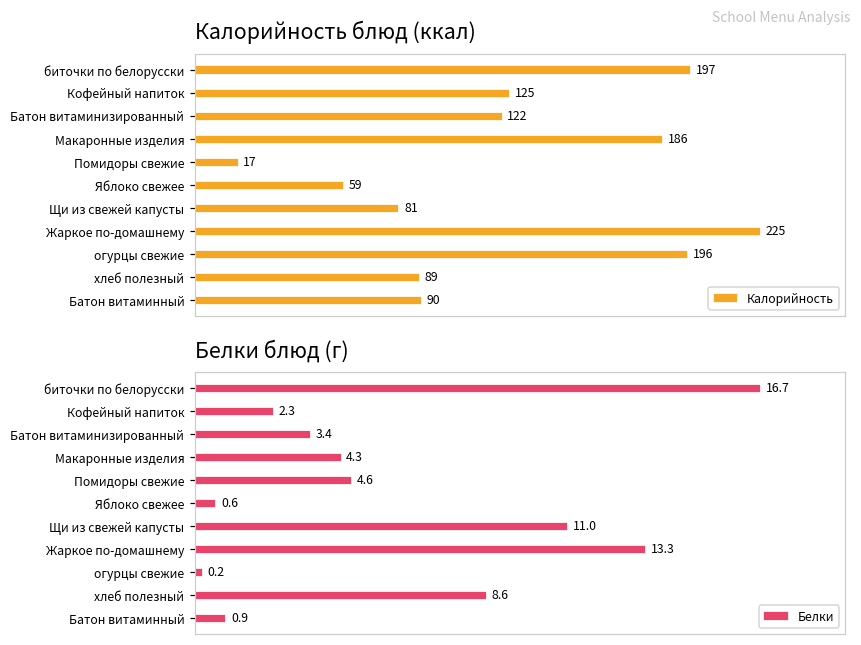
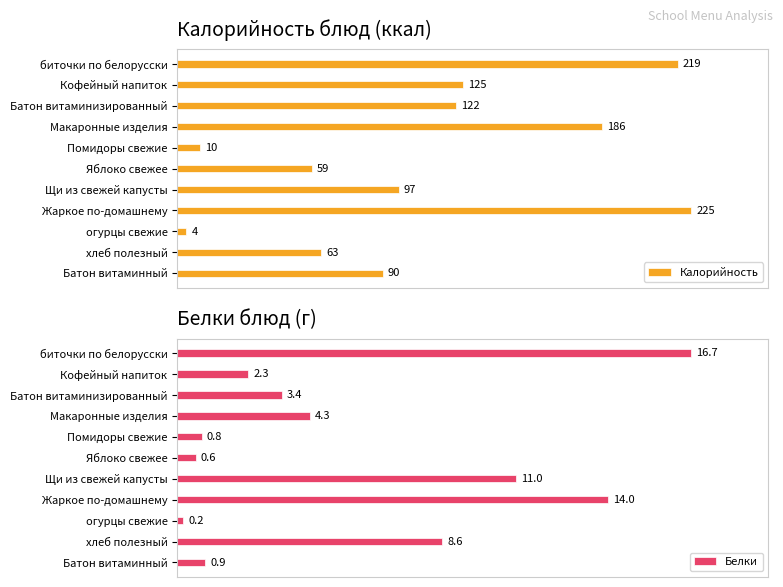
  {
    "Калорийность блюд (ккал)": {
-     "биточки по белорусски": 197,
+     "биточки по белорусски": 219,
      "Кофейный напиток": 125,
      "Батон витаминизированный": 122,
      "Макаронные изделия": 186,
-     "Помидоры свежие": 17,
+     "Помидоры свежие": 10,
      "Яблоко свежее": 59,
-     "Щи из свежей капусты": 81,
+     "Щи из свежей капусты": 97,
      "Жаркое по-домашнему": 225,
-     "огурцы свежие": 196,
-     "хлеб полезный": 89,
+     "огурцы свежие": 4,
+     "хлеб полезный": 63,
      "Батон витаминный": 90
    },
    "Белки блюд (г)": {
      "биточки по белорусски": 16.7,
      "Кофейный напиток": 2.3,
      "Батон витаминизированный": 3.4,
      "Макаронные изделия": 4.3,
-     "Помидоры свежие": 4.6,
+     "Помидоры свежие": 0.8,
      "Яблоко свежее": 0.6,
      "Щи из свежей капусты": 11.0,
-     "Жаркое по-домашнему": 13.3,
+     "Жаркое по-домашнему": 14.0,
      "огурцы свежие": 0.2,
      "хлеб полезный": 8.6,
      "Батон витаминный": 0.9
    }
  }
